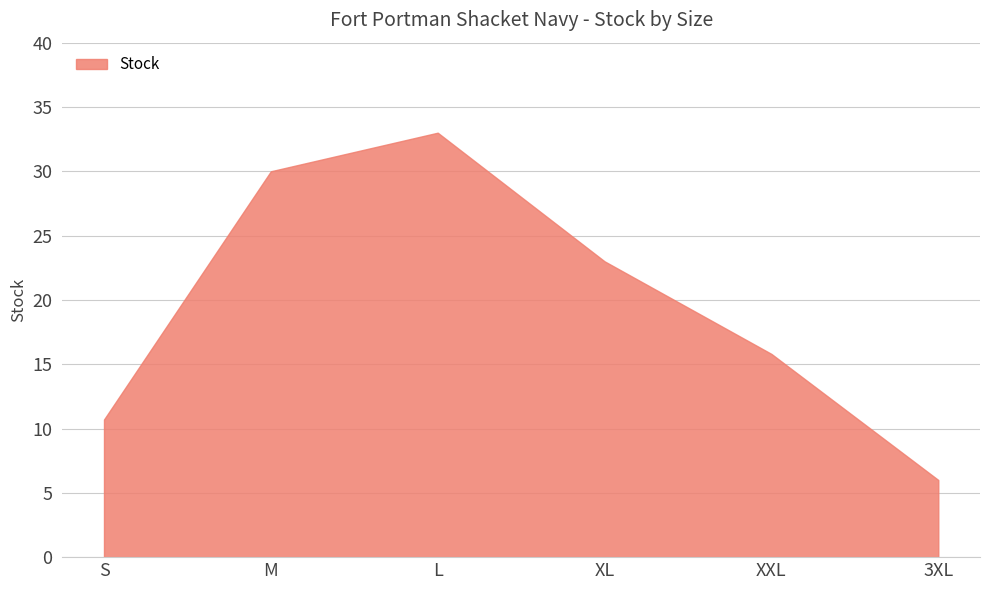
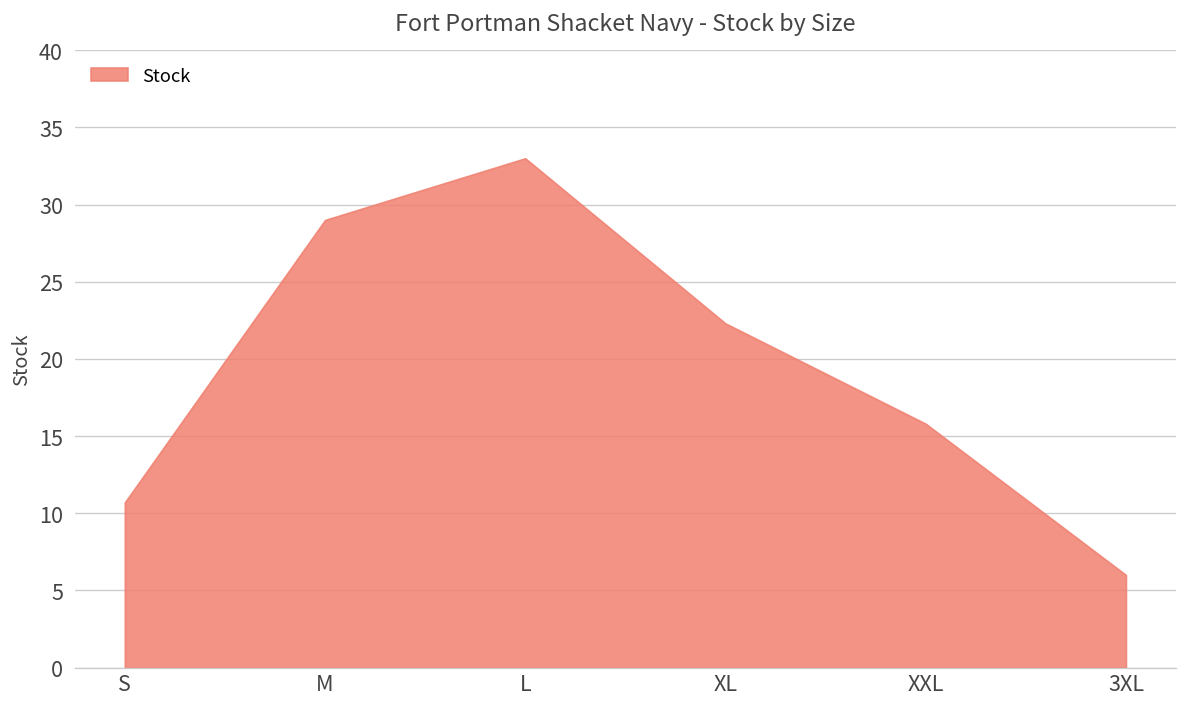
  {
    "S": 10.7,
-   "M": 30,
+   "M": 29,
    "L": 33.0,
-   "XL": 23.0,
+   "XL": 22.3,
    "XXL": 15.8,
    "3XL": 6.0
  }
